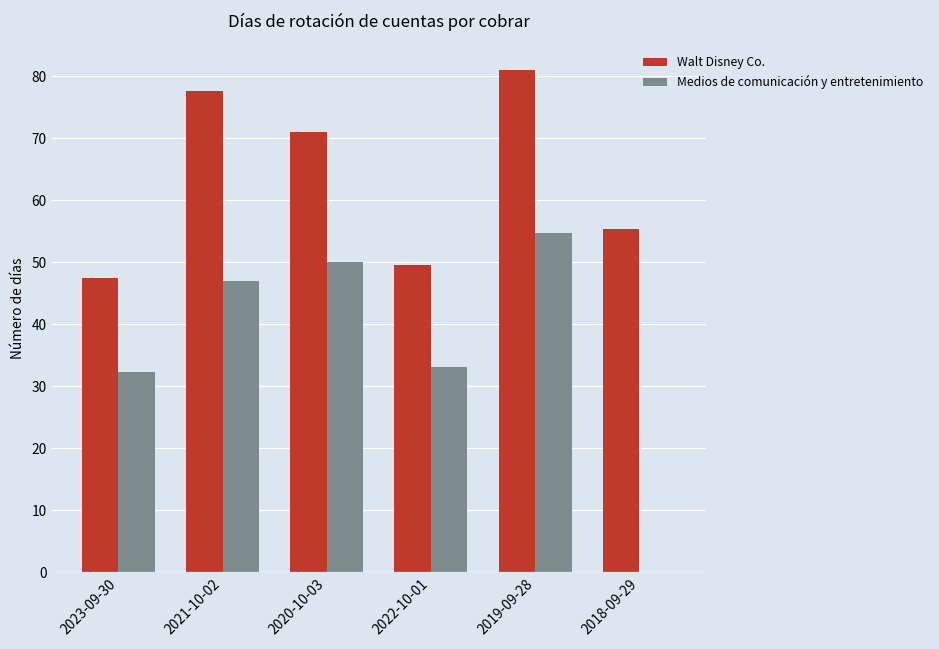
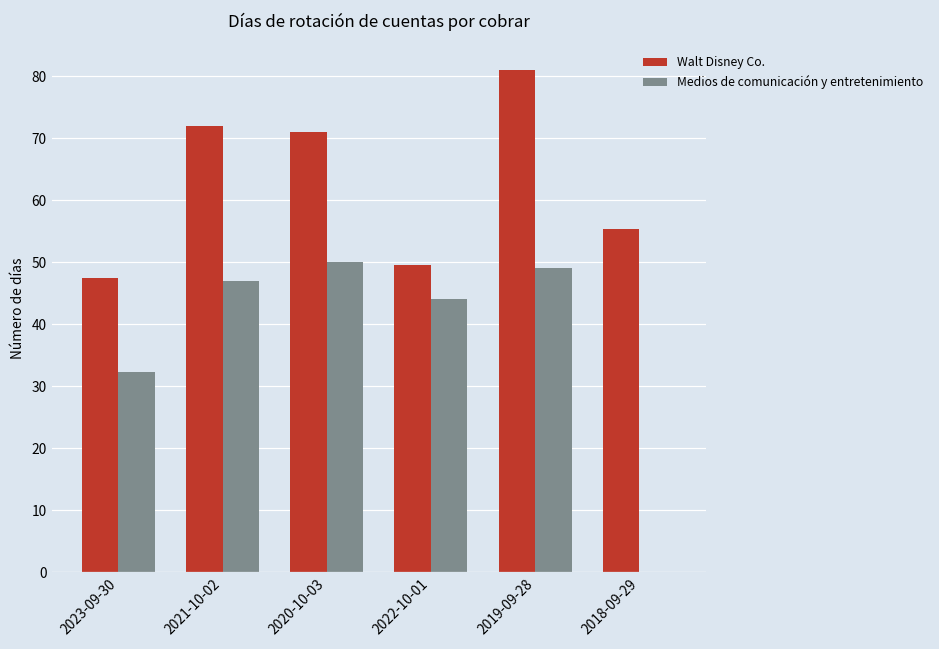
  {
    "Walt Disney Co.": {
      "2023-09-30": 47,
-     "2021-10-02": 78,
+     "2021-10-02": 72,
      "2020-10-03": 71,
      "2022-10-01": 50,
      "2019-09-28": 81,
      "2018-09-29": 55
    },
    "Medios de comunicación y entretenimiento": {
      "2023-09-30": 32,
      "2021-10-02": 47,
      "2020-10-03": 50,
-     "2022-10-01": 33,
-     "2019-09-28": 55,
+     "2022-10-01": 44,
+     "2019-09-28": 49,
      "2018-09-29": 0
    }
  }
